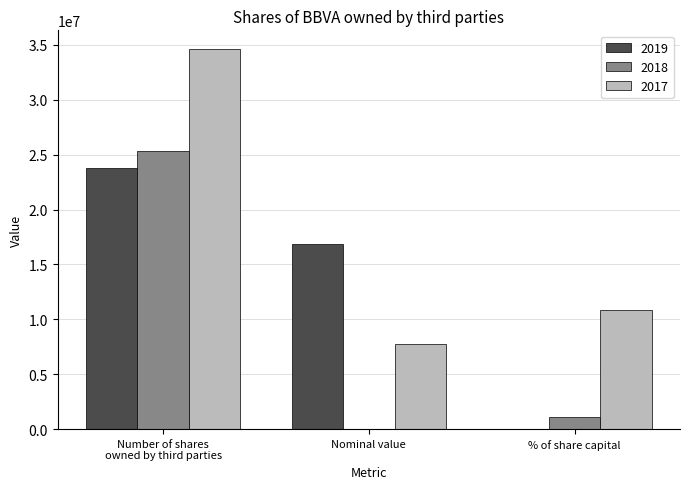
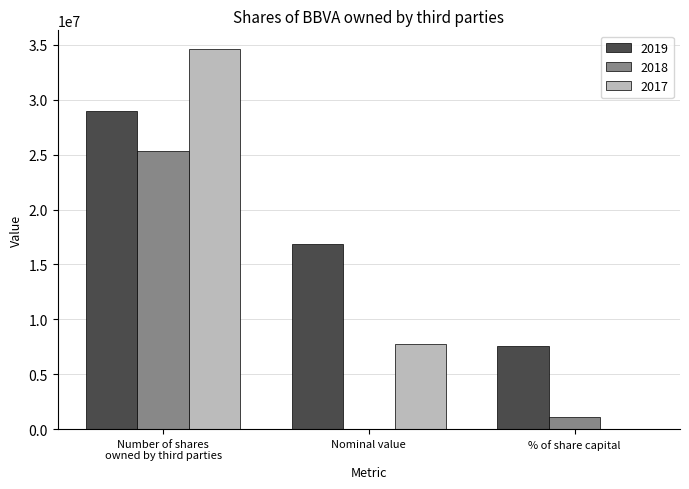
  {
    "2019": {
-     "Number of shares owned by third parties": 23800000,
+     "Number of shares owned by third parties": 28900000,
      "Nominal value": 16800000,
-     "% of share capital": 0
+     "% of share capital": 7500000
    },
    "2018": {
      "Number of shares owned by third parties": 25300000,
      "% of share capital": 1100000
    },
    "2017": {
      "Number of shares owned by third parties": 34600000,
      "Nominal value": 7700000,
-     "% of share capital": 10900000
+     "% of share capital": 0
    }
  }
